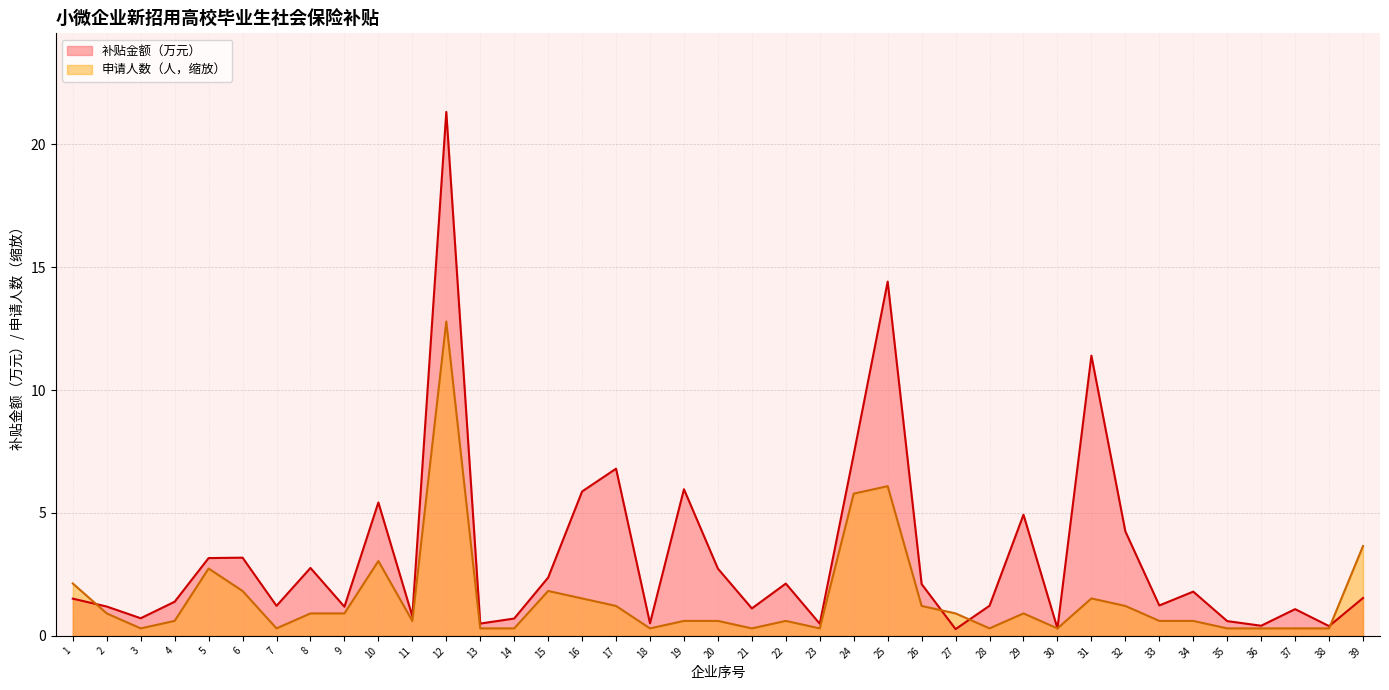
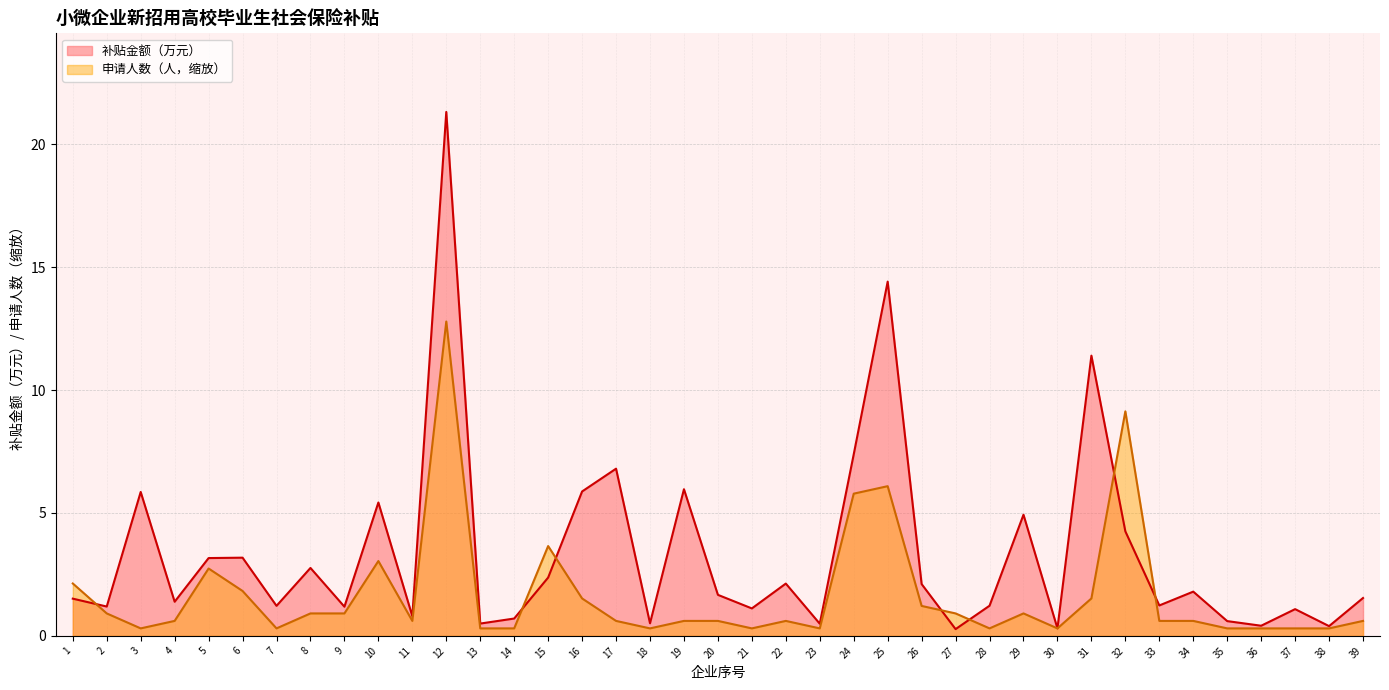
  {
    "补贴金额（万元）": {
      "1": 1.5,
      "2": 1.2,
-     "3": 0.7,
+     "3": 5.9,
      "4": 1.4,
      "5": 3.2,
      "6": 3.2,
      "7": 1.2,
      "8": 2.8,
      "9": 1.2,
      "10": 5.4,
      "11": 0.8,
      "12": 21.3,
      "13": 0.5,
      "14": 0.7,
      "15": 2.4,
      "16": 5.9,
      "17": 6.8,
      "18": 0.5,
      "19": 6.0,
-     "20": 2.7,
+     "20": 1.7,
      "21": 1.1,
      "22": 2.1,
      "23": 0.5,
      "24": 7.4,
      "25": 14.4,
      "26": 2.1,
      "27": 0.3,
      "28": 1.2,
      "29": 4.9,
      "31": 11.4,
      "32": 4.3,
      "33": 1.2,
      "34": 1.8,
      "35": 0.6,
      "36": 0.4,
      "37": 1.1,
      "39": 1.5
    },
    "申请人数（人，缩放）": {
      "1": 2.1,
      "2": 0.9,
      "3": 0.3,
      "4": 0.6,
      "5": 2.7,
      "6": 1.8,
      "7": 0.3,
      "8": 0.9,
      "9": 0.9,
      "10": 3.0,
      "11": 0.6,
      "12": 12.8,
      "13": 0.3,
      "14": 0.3,
-     "15": 1.8,
+     "15": 3.7,
      "16": 1.5,
-     "17": 1.2,
+     "17": 0.6,
      "18": 0.3,
      "19": 0.6,
      "20": 0.6,
      "21": 0.3,
      "22": 0.6,
      "23": 0.3,
      "24": 5.8,
      "25": 6.1,
      "26": 1.2,
      "27": 0.9,
      "28": 0.3,
      "29": 0.9,
      "31": 1.5,
-     "32": 1.2,
+     "32": 9.1,
      "33": 0.6,
      "34": 0.6,
      "35": 0.3,
      "36": 0.3,
      "37": 0.3,
-     "39": 3.7
+     "39": 0.6
    }
  }
